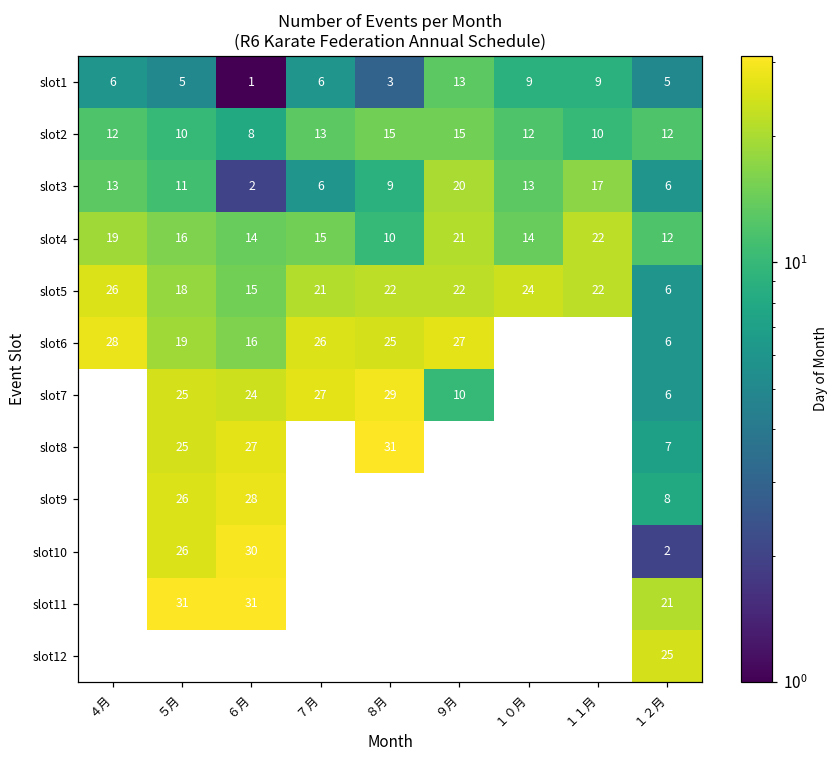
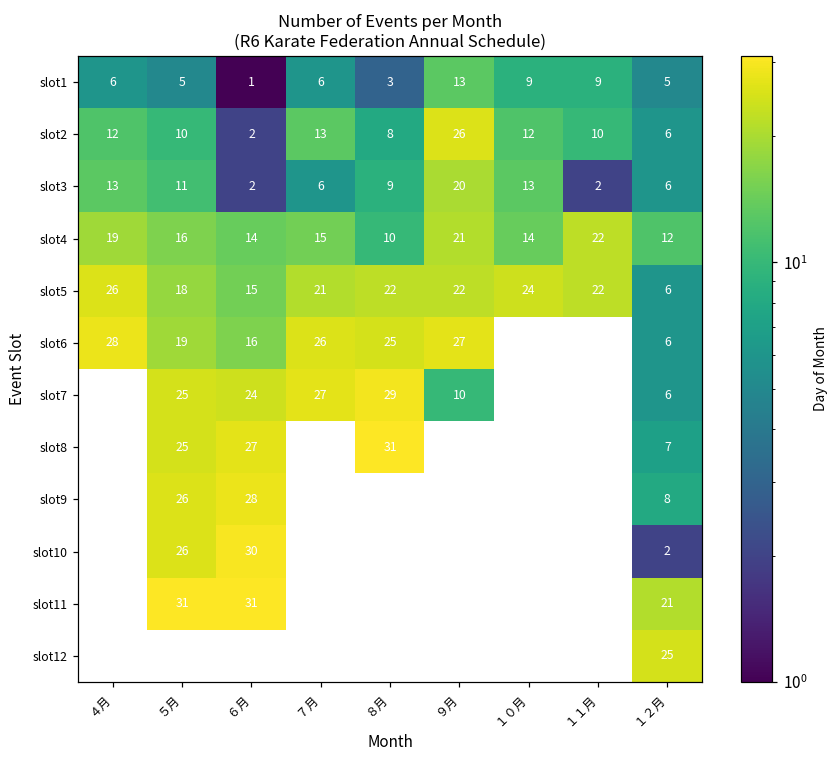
  {
    "slot1": {
      "４月": 6,
      "５月": 5,
      "６月": 1,
      "７月": 6,
      "８月": 3,
      "９月": 13,
      "１０月": 9,
      "１１月": 9,
      "１２月": 5
    },
    "slot2": {
      "４月": 12,
      "５月": 10,
-     "６月": 8,
+     "６月": 2,
      "７月": 13,
-     "８月": 15,
-     "９月": 15,
+     "８月": 8,
+     "９月": 26,
      "１０月": 12,
      "１１月": 10,
-     "１２月": 12
+     "１２月": 6
    },
    "slot3": {
      "４月": 13,
      "５月": 11,
      "６月": 2,
      "７月": 6,
      "８月": 9,
      "９月": 20,
      "１０月": 13,
-     "１１月": 17,
+     "１１月": 2,
      "１２月": 6
    },
    "slot4": {
      "４月": 19,
      "５月": 16,
      "６月": 14,
      "７月": 15,
      "８月": 10,
      "９月": 21,
      "１０月": 14,
      "１１月": 22,
      "１２月": 12
    },
    "slot5": {
      "４月": 26,
      "５月": 18,
      "６月": 15,
      "７月": 21,
      "８月": 22,
      "９月": 22,
      "１０月": 24,
      "１１月": 22,
      "１２月": 6
    },
    "slot6": {
      "４月": 28,
      "５月": 19,
      "６月": 16,
      "７月": 26,
      "８月": 25,
      "９月": 27,
      "１２月": 6
    },
    "slot7": {
      "５月": 25,
      "６月": 24,
      "７月": 27,
      "８月": 29,
      "９月": 10,
      "１２月": 6
    },
    "slot8": {
      "５月": 25,
      "６月": 27,
      "８月": 31,
      "１２月": 7
    },
    "slot9": {
      "５月": 26,
      "６月": 28,
      "１２月": 8
    },
    "slot10": {
      "５月": 26,
      "６月": 30,
      "１２月": 2
    },
    "slot11": {
      "５月": 31,
      "６月": 31,
      "１２月": 21
    },
    "slot12": {
      "１２月": 25
    }
  }
